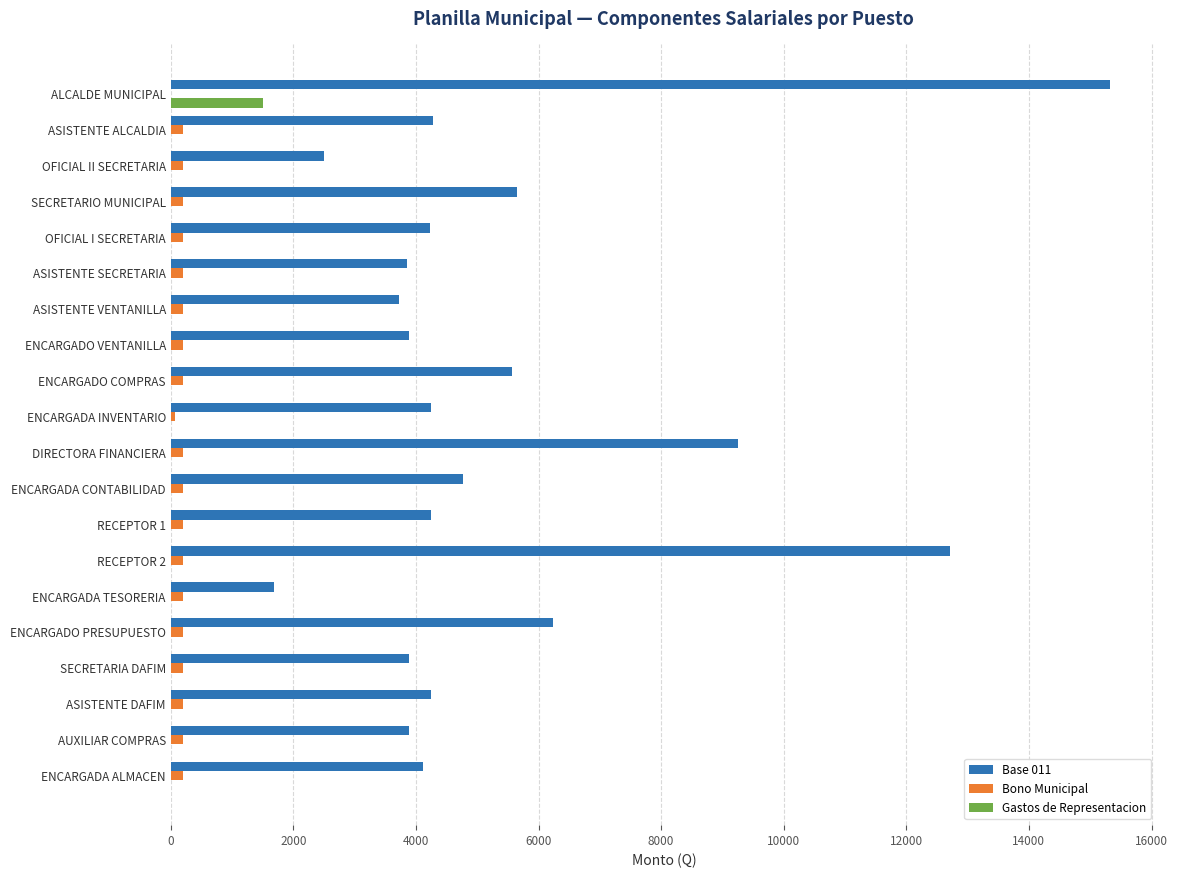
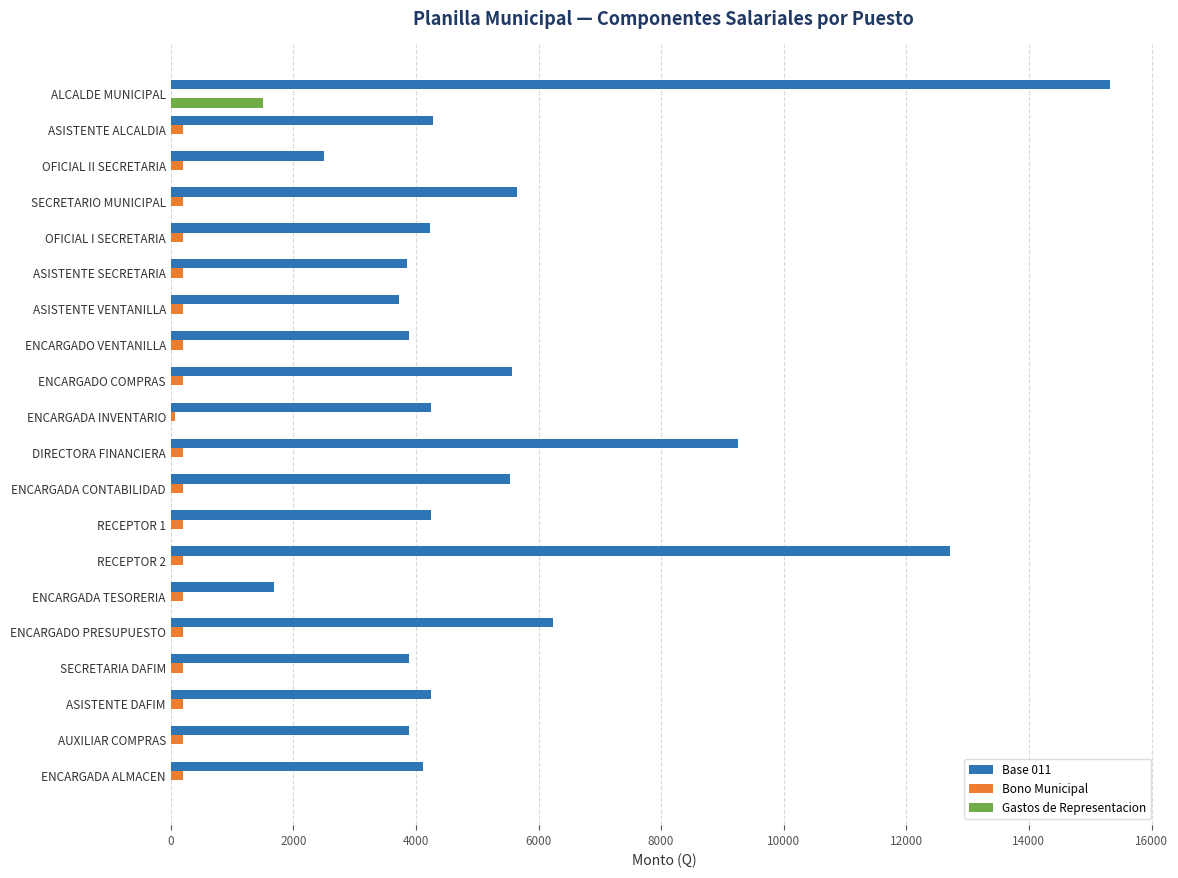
  {
    "Base 011": {
      "ALCALDE MUNICIPAL": 15300,
      "ASISTENTE ALCALDIA": 4300,
      "OFICIAL II SECRETARIA": 2500,
      "SECRETARIO MUNICIPAL": 5700,
      "OFICIAL I SECRETARIA": 4200,
      "ASISTENTE SECRETARIA": 3900,
      "ASISTENTE VENTANILLA": 3700,
      "ENCARGADO VENTANILLA": 3900,
      "ENCARGADO COMPRAS": 5600,
      "ENCARGADA INVENTARIO": 4200,
      "DIRECTORA FINANCIERA": 9300,
-     "ENCARGADA CONTABILIDAD": 4800,
+     "ENCARGADA CONTABILIDAD": 5500,
      "RECEPTOR 1": 4200,
      "RECEPTOR 2": 12700,
      "ENCARGADA TESORERIA": 1700,
      "ENCARGADO PRESUPUESTO": 6200,
      "SECRETARIA DAFIM": 3900,
      "ASISTENTE DAFIM": 4200,
      "AUXILIAR COMPRAS": 3900,
      "ENCARGADA ALMACEN": 4100
    },
    "Bono Municipal": {
      "ALCALDE MUNICIPAL": 0,
      "ASISTENTE ALCALDIA": 200,
      "OFICIAL II SECRETARIA": 200,
      "SECRETARIO MUNICIPAL": 200,
      "OFICIAL I SECRETARIA": 200,
      "ASISTENTE SECRETARIA": 200,
      "ASISTENTE VENTANILLA": 200,
      "ENCARGADO VENTANILLA": 200,
      "ENCARGADO COMPRAS": 200,
      "ENCARGADA INVENTARIO": 100,
      "DIRECTORA FINANCIERA": 200,
      "ENCARGADA CONTABILIDAD": 200,
      "RECEPTOR 1": 200,
      "RECEPTOR 2": 200,
      "ENCARGADA TESORERIA": 200,
      "ENCARGADO PRESUPUESTO": 200,
      "SECRETARIA DAFIM": 200,
      "ASISTENTE DAFIM": 200,
      "AUXILIAR COMPRAS": 200,
      "ENCARGADA ALMACEN": 200
    },
    "Gastos de Representacion": {
      "ALCALDE MUNICIPAL": 1500,
      "ASISTENTE ALCALDIA": 0,
      "OFICIAL II SECRETARIA": 0,
      "SECRETARIO MUNICIPAL": 0,
      "OFICIAL I SECRETARIA": 0,
      "ASISTENTE SECRETARIA": 0,
      "ASISTENTE VENTANILLA": 0,
      "ENCARGADO VENTANILLA": 0,
      "ENCARGADO COMPRAS": 0,
      "ENCARGADA INVENTARIO": 0,
      "DIRECTORA FINANCIERA": 0,
      "ENCARGADA CONTABILIDAD": 0,
      "RECEPTOR 1": 0,
      "RECEPTOR 2": 0,
      "ENCARGADA TESORERIA": 0,
      "ENCARGADO PRESUPUESTO": 0,
      "SECRETARIA DAFIM": 0,
      "ASISTENTE DAFIM": 0,
      "AUXILIAR COMPRAS": 0,
      "ENCARGADA ALMACEN": 0
    }
  }
